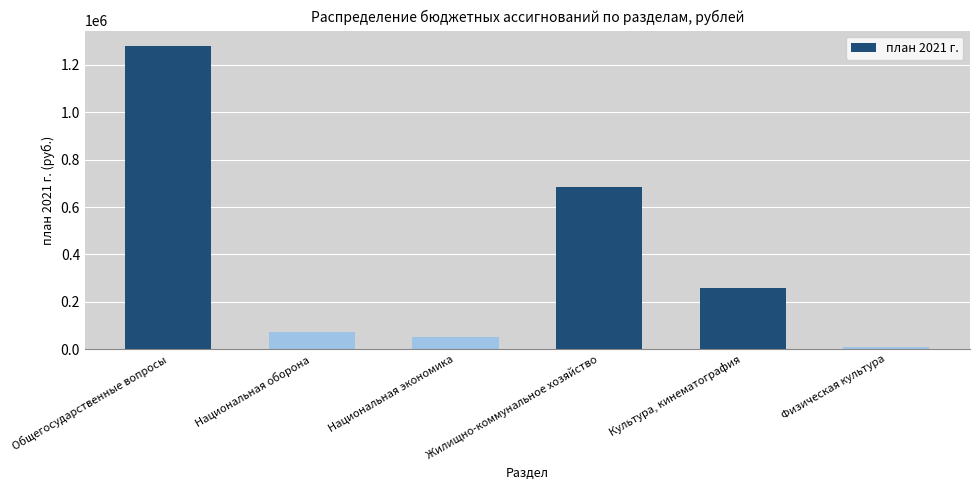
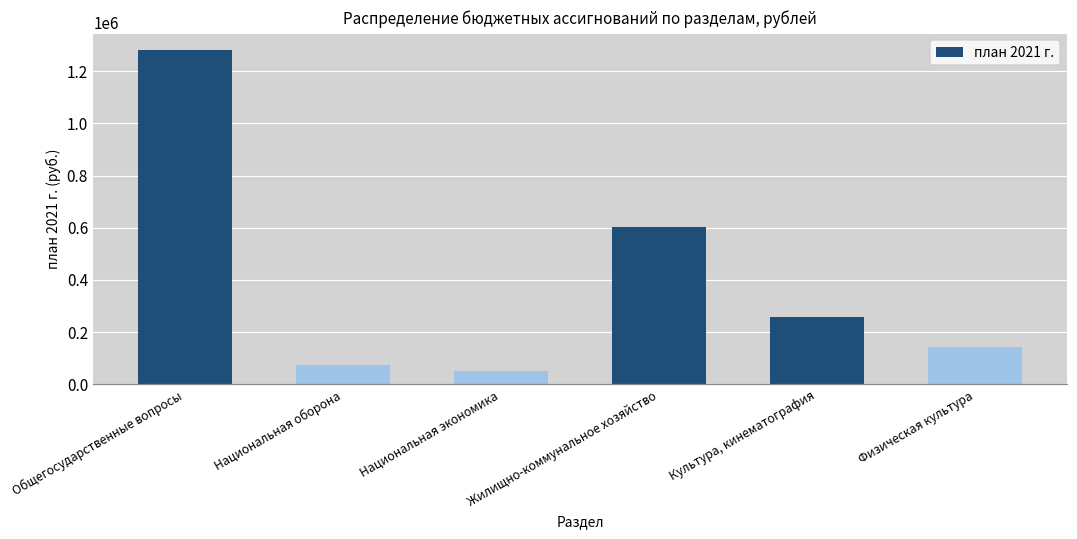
  {
    "Общегосударственные вопросы": 1280000,
    "Национальная оборона": 70000,
    "Национальная экономика": 50000,
-   "Жилищно-коммунальное хозяйство": 680000,
+   "Жилищно-коммунальное хозяйство": 600000,
    "Культура, кинематография": 260000,
-   "Физическая культура": 10000
+   "Физическая культура": 140000
  }
